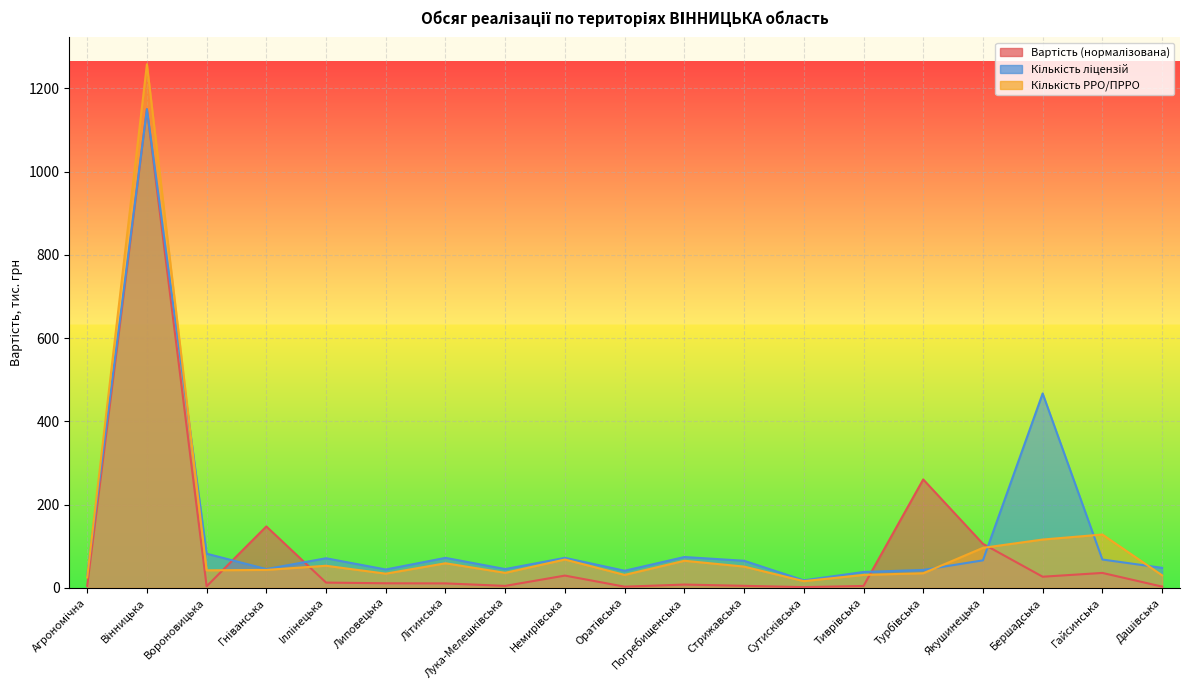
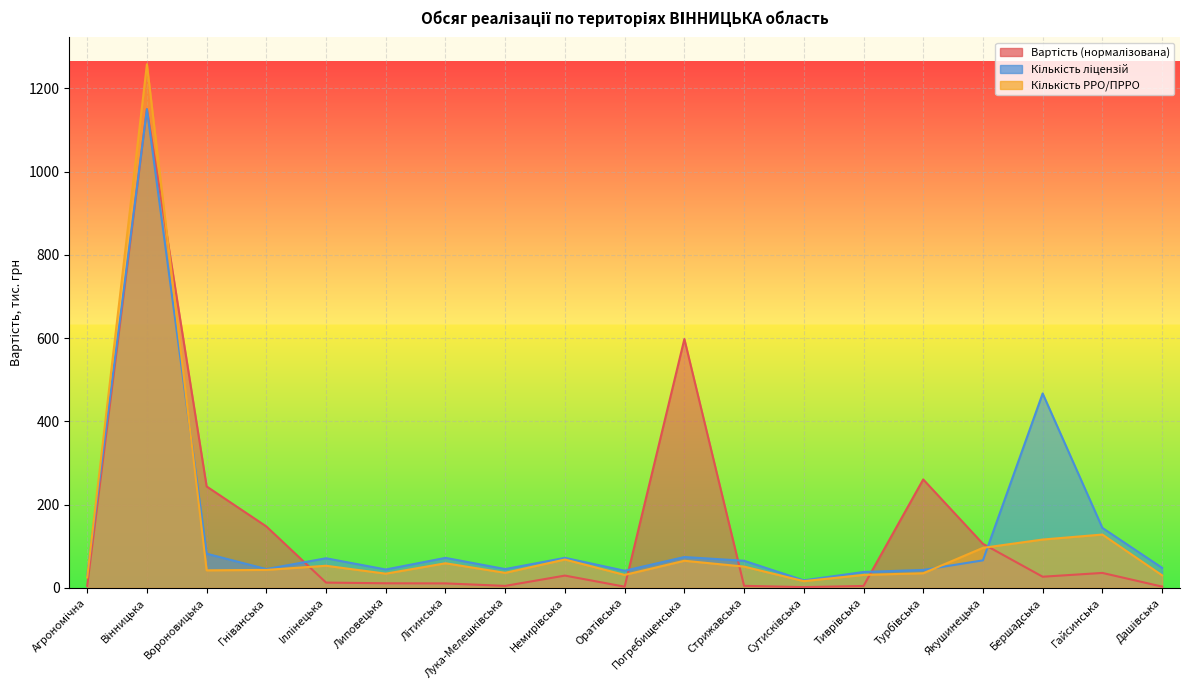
  {
    "Вартість (нормалізована)": {
      "Агрономічна": 0,
-     "Вороновицька": 0,
+     "Вороновицька": 240,
      "Гніванська": 150,
      "Іллінецька": 10,
      "Липовецька": 10,
      "Літинська": 10,
      "Лука-Мелешківська": 0,
      "Немирівська": 30,
      "Оратівська": 0,
-     "Погребищенська": 10,
+     "Погребищенська": 600,
      "Стрижавська": 0,
      "Сутисківська": 0,
      "Тиврівська": 0,
      "Турбівська": 260,
      "Якушинецька": 110,
      "Бершадська": 30,
      "Гайсинська": 40,
      "Дашівська": 0
    },
    "Кількість ліцензій": {
      "Вороновицька": 80,
      "Іллінецька": 70,
      "Липовецька": 40,
      "Літинська": 70,
      "Лука-Мелешківська": 50,
      "Оратівська": 40,
      "Погребищенська": 70,
      "Стрижавська": 70,
      "Тиврівська": 40,
      "Турбівська": 40,
      "Якушинецька": 70,
      "Бершадська": 470,
-     "Гайсинська": 70,
+     "Гайсинська": 140,
      "Дашівська": 50
    },
    "Кількість РРО/ПРРО": {
      "Вінницька": 1260,
      "Вороновицька": 40,
      "Іллінецька": 50,
      "Липовецька": 30,
      "Літинська": 60,
      "Лука-Мелешківська": 40,
      "Оратівська": 30,
      "Погребищенська": 70,
      "Стрижавська": 50,
      "Тиврівська": 30,
      "Турбівська": 40,
      "Якушинецька": 100,
      "Бершадська": 120,
      "Гайсинська": 130,
      "Дашівська": 30
    }
  }
